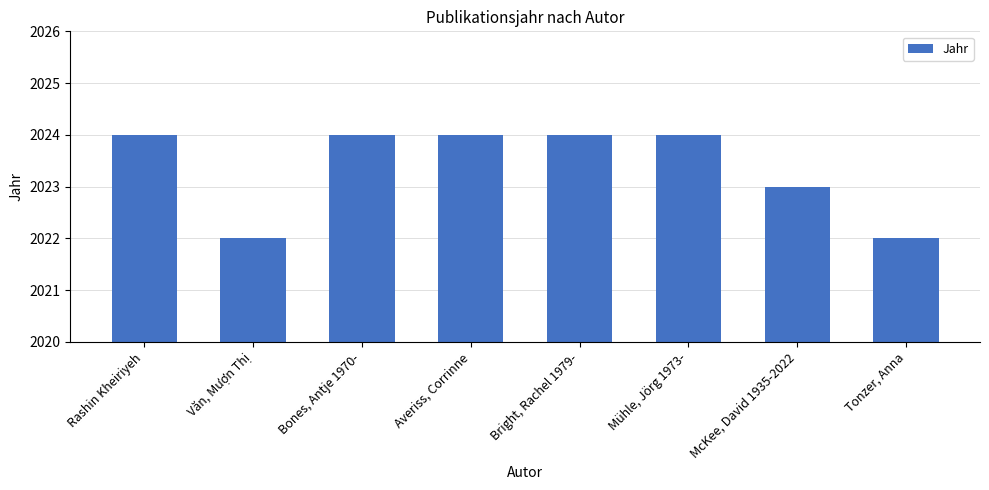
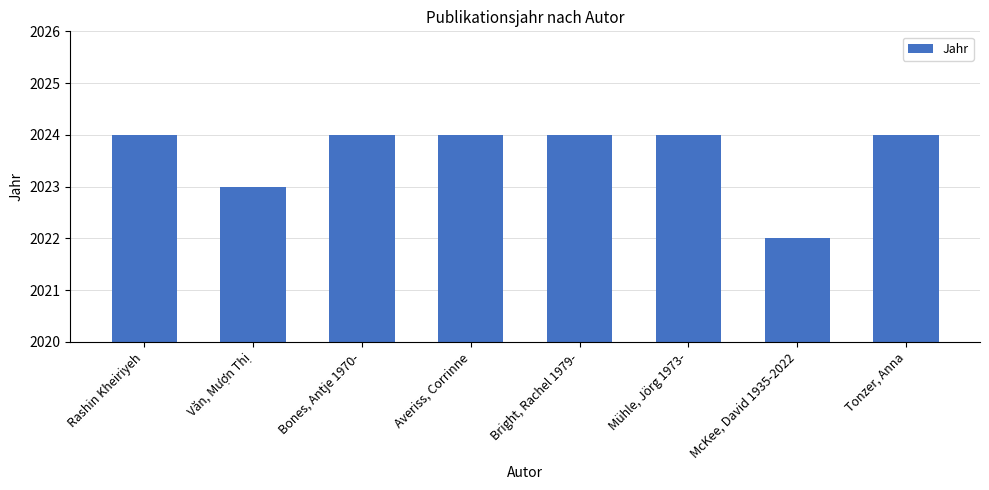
  {
    "Rashin Kheiriyeh": 2024,
-   "Văn, Mượn Thị": 2022,
+   "Văn, Mượn Thị": 2023,
    "Bones, Antje 1970-": 2024,
    "Averiss, Corrinne": 2024,
    "Bright, Rachel 1979-": 2024,
    "Mühle, Jörg 1973-": 2024,
-   "McKee, David 1935-2022": 2023,
-   "Tonzer, Anna": 2022
+   "McKee, David 1935-2022": 2022,
+   "Tonzer, Anna": 2024
  }
